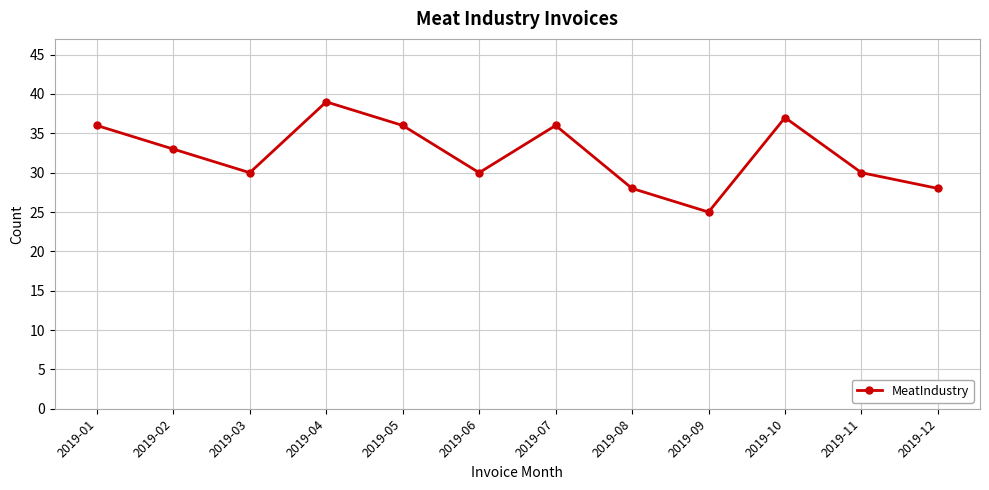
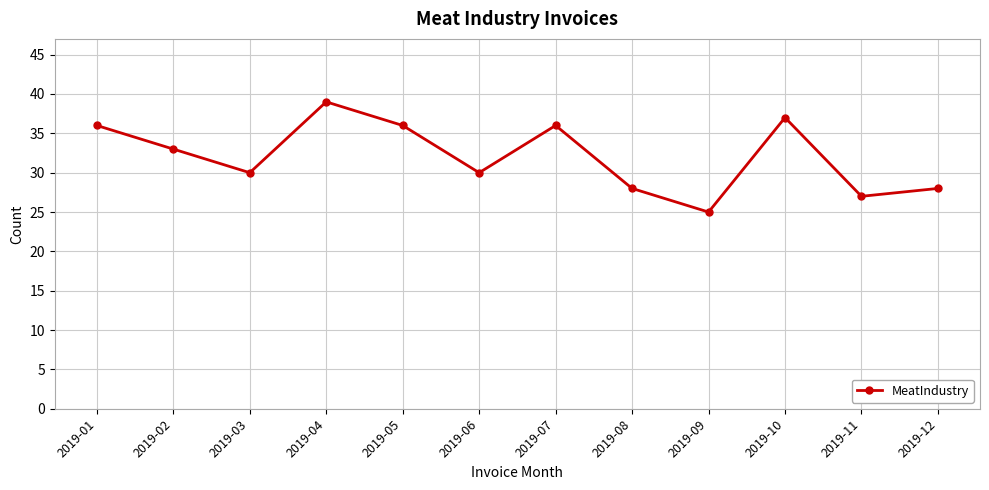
  {
    "2019-01": 36,
    "2019-02": 33,
    "2019-03": 30,
    "2019-04": 39,
    "2019-05": 36,
    "2019-06": 30,
    "2019-07": 36,
    "2019-08": 28,
    "2019-09": 25,
    "2019-10": 37,
-   "2019-11": 30,
+   "2019-11": 27,
    "2019-12": 28
  }
